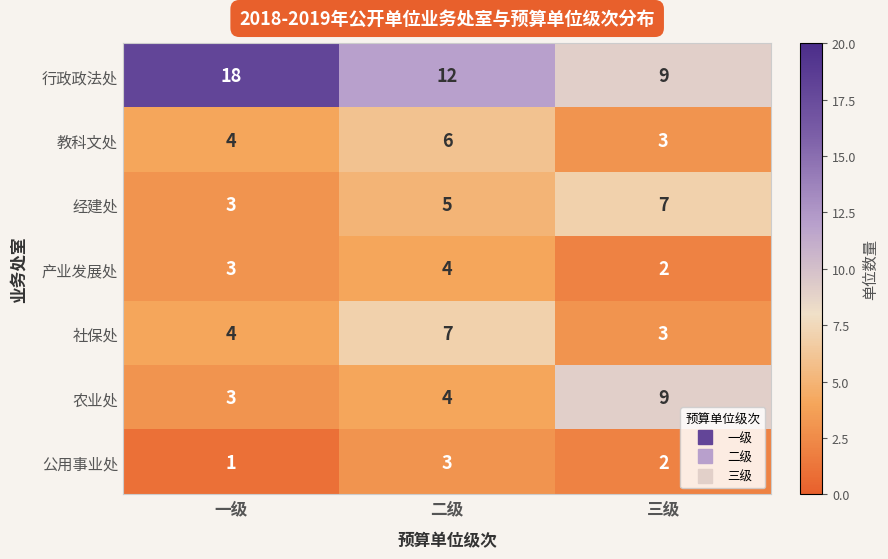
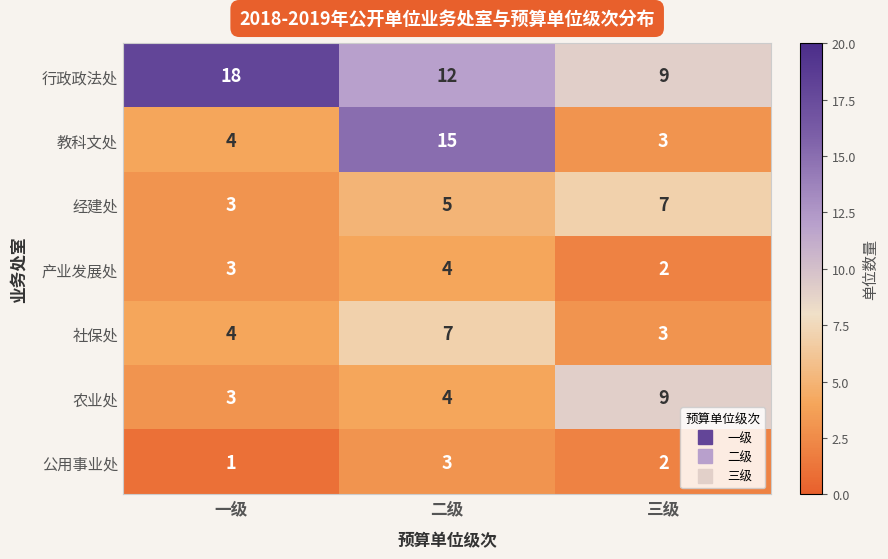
  {
    "行政政法处": {
      "一级": 18,
      "二级": 12,
      "三级": 9
    },
    "教科文处": {
      "一级": 4,
-     "二级": 6,
+     "二级": 15,
      "三级": 3
    },
    "经建处": {
      "一级": 3,
      "二级": 5,
      "三级": 7
    },
    "产业发展处": {
      "一级": 3,
      "二级": 4,
      "三级": 2
    },
    "社保处": {
      "一级": 4,
      "二级": 7,
      "三级": 3
    },
    "农业处": {
      "一级": 3,
      "二级": 4,
      "三级": 9
    },
    "公用事业处": {
      "一级": 1,
      "二级": 3,
      "三级": 2
    }
  }
